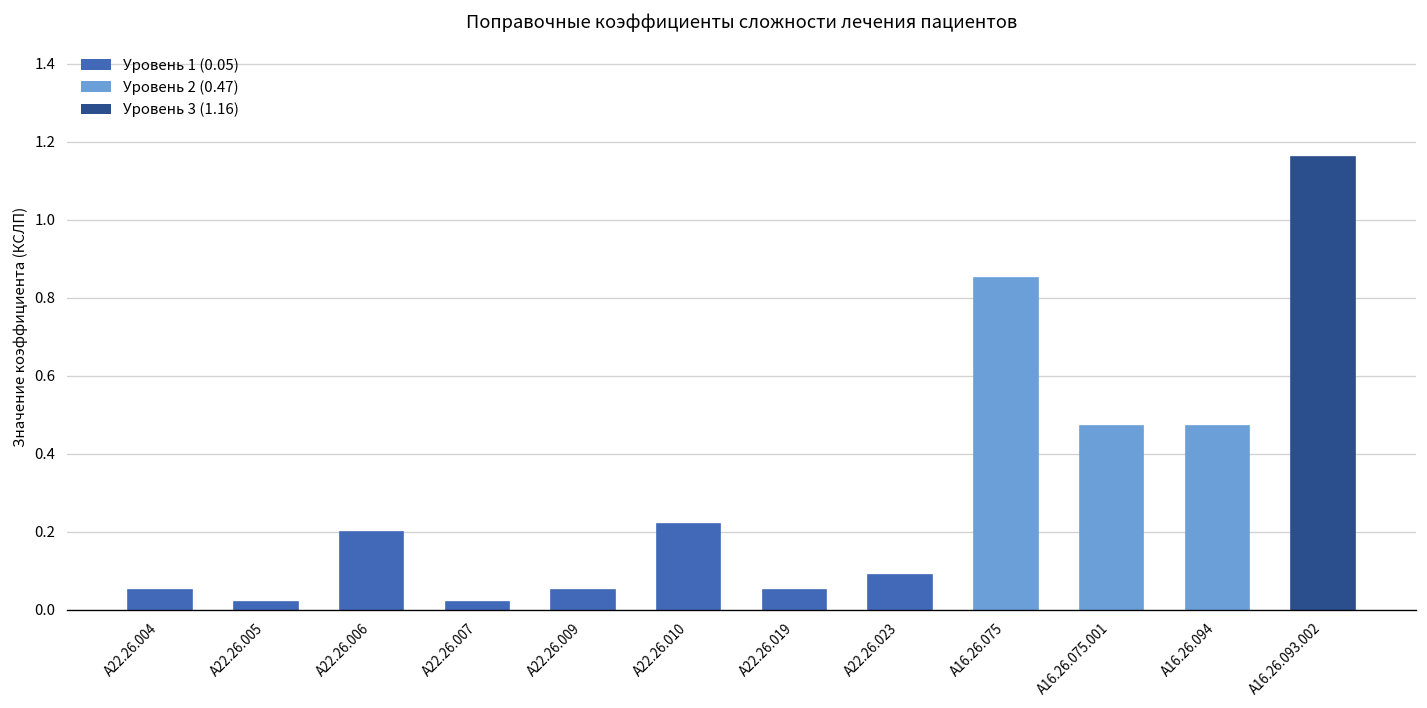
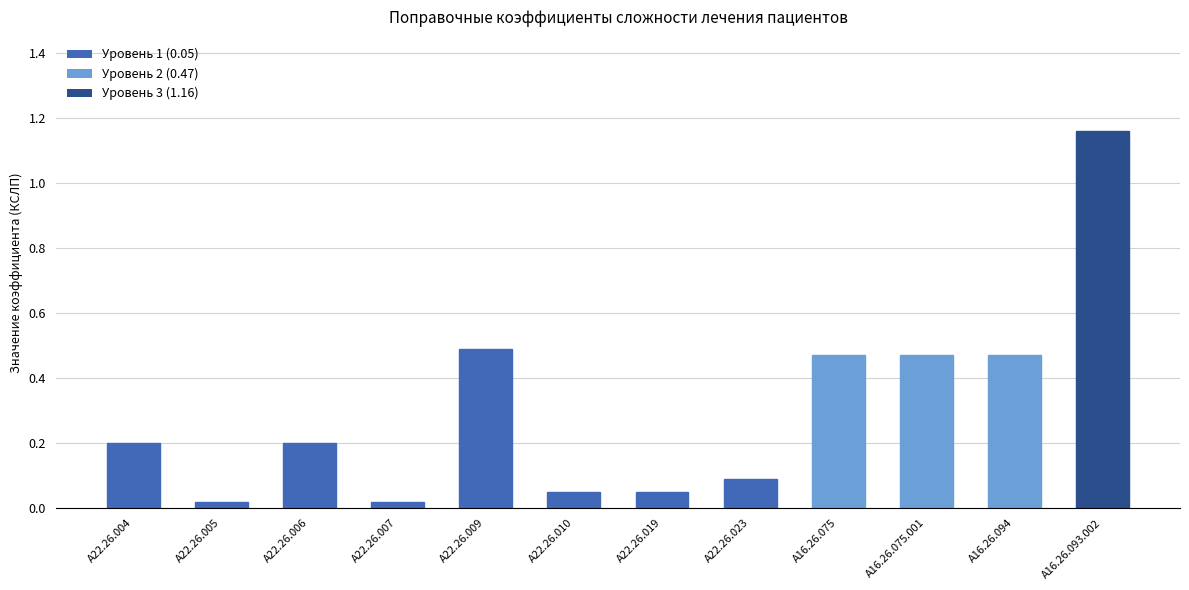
  {
-   "A22.26.004": 0.05,
+   "A22.26.004": 0.20,
    "A22.26.005": 0.02,
    "A22.26.006": 0.20,
    "A22.26.007": 0.02,
-   "A22.26.009": 0.05,
-   "A22.26.010": 0.22,
+   "A22.26.009": 0.49,
+   "A22.26.010": 0.05,
    "A22.26.019": 0.05,
    "A22.26.023": 0.09,
-   "A16.26.075": 0.85,
+   "A16.26.075": 0.47,
    "A16.26.075.001": 0.47,
    "A16.26.094": 0.47,
    "A16.26.093.002": 1.16
  }
